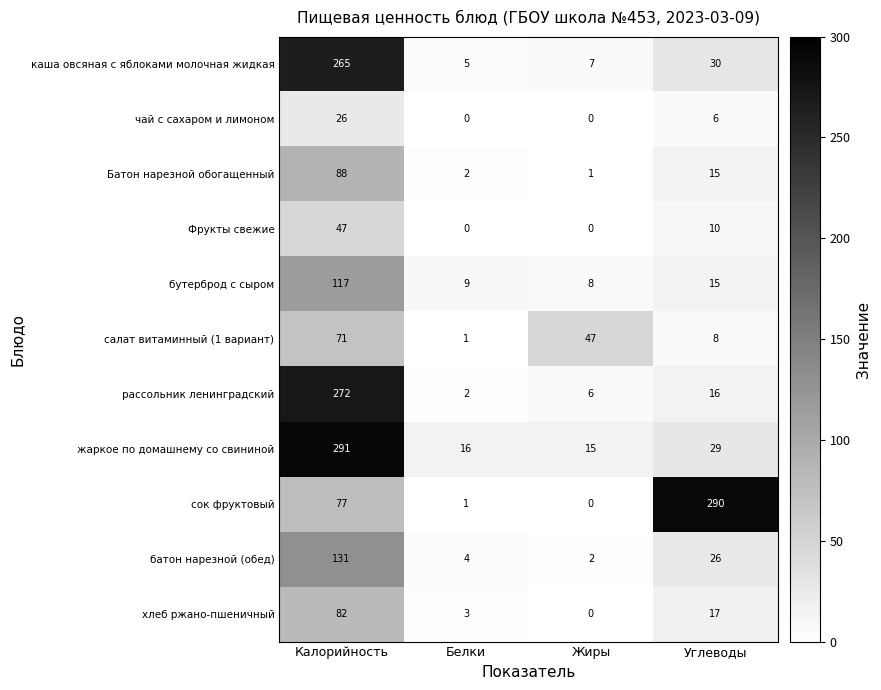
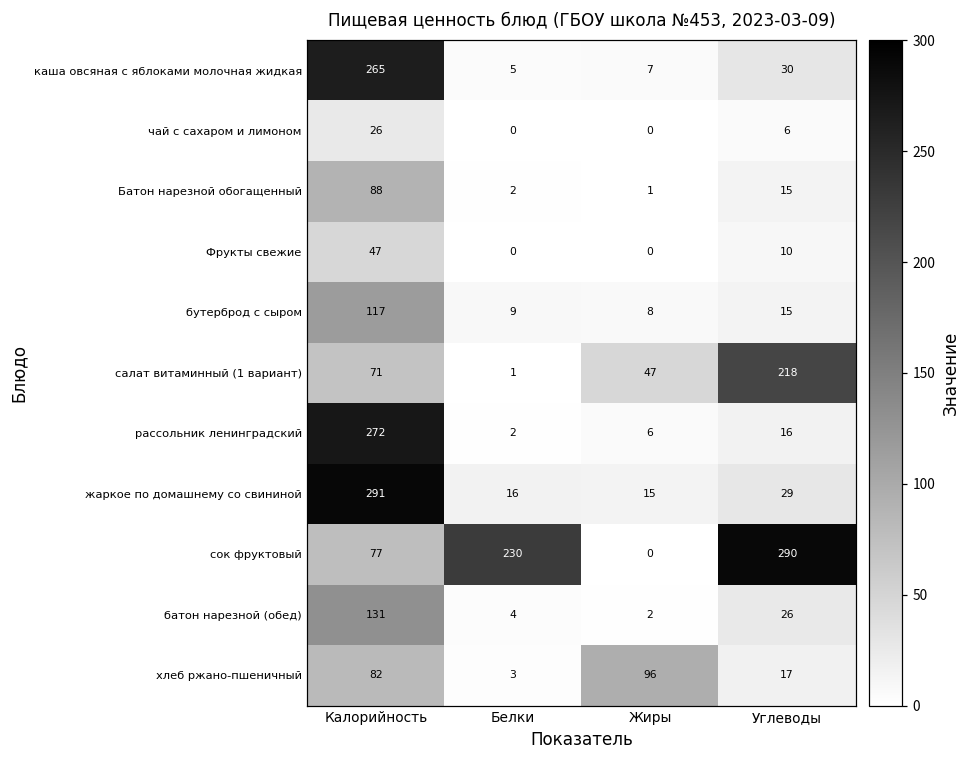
  {
    "каша овсяная с яблоками молочная жидкая": {
      "Калорийность": 265,
      "Белки": 5,
      "Жиры": 7,
      "Углеводы": 30
    },
    "чай с сахаром и лимоном": {
      "Калорийность": 26,
      "Белки": 0,
      "Жиры": 0,
      "Углеводы": 6
    },
    "Батон нарезной обогащенный": {
      "Калорийность": 88,
      "Белки": 2,
      "Жиры": 1,
      "Углеводы": 15
    },
    "Фрукты свежие": {
      "Калорийность": 47,
      "Белки": 0,
      "Жиры": 0,
      "Углеводы": 10
    },
    "бутерброд с сыром": {
      "Калорийность": 117,
      "Белки": 9,
      "Жиры": 8,
      "Углеводы": 15
    },
    "салат витаминный (1 вариант)": {
      "Калорийность": 71,
      "Белки": 1,
      "Жиры": 47,
-     "Углеводы": 8
+     "Углеводы": 218
    },
    "рассольник ленинградский": {
      "Калорийность": 272,
      "Белки": 2,
      "Жиры": 6,
      "Углеводы": 16
    },
    "жаркое по домашнему со свининой": {
      "Калорийность": 291,
      "Белки": 16,
      "Жиры": 15,
      "Углеводы": 29
    },
    "сок фруктовый": {
      "Калорийность": 77,
-     "Белки": 1,
+     "Белки": 230,
      "Жиры": 0,
      "Углеводы": 290
    },
    "батон нарезной (обед)": {
      "Калорийность": 131,
      "Белки": 4,
      "Жиры": 2,
      "Углеводы": 26
    },
    "хлеб ржано-пшеничный": {
      "Калорийность": 82,
      "Белки": 3,
-     "Жиры": 0,
+     "Жиры": 96,
      "Углеводы": 17
    }
  }
